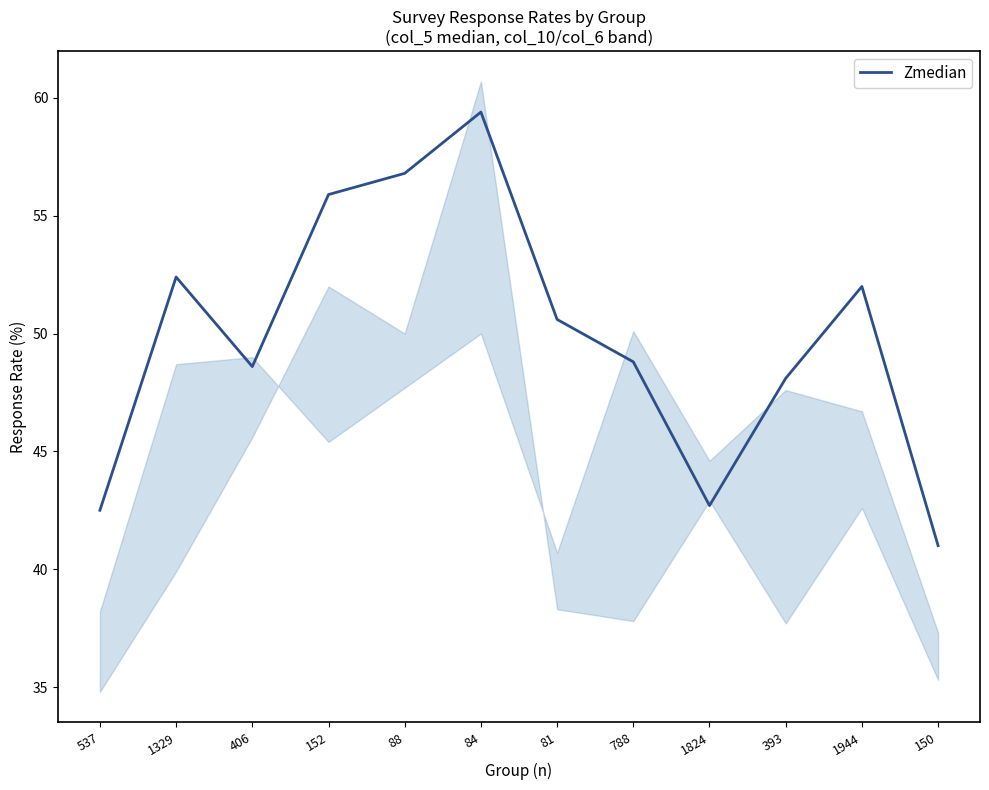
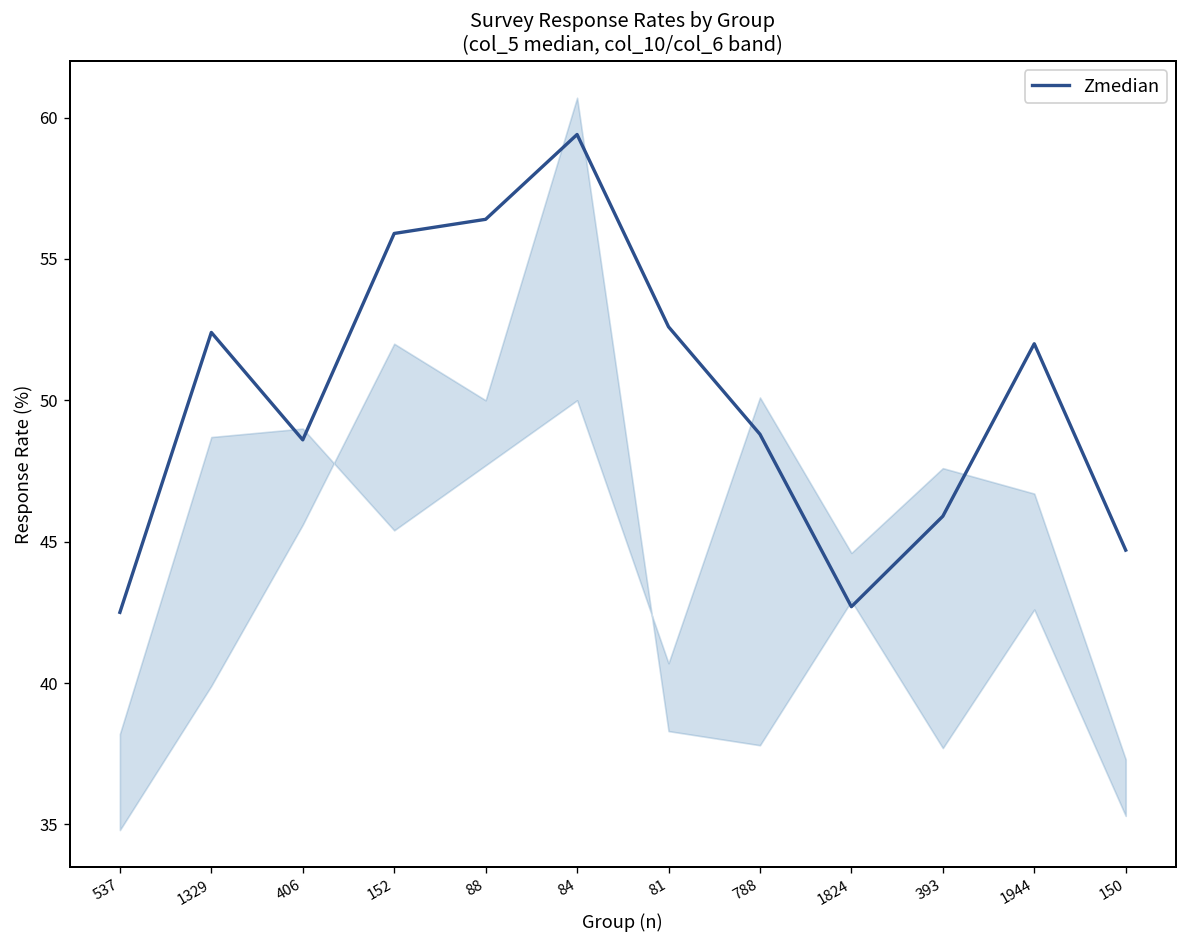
  {
    "Zmedian": {
      "537": 42.5,
      "1329": 52.4,
      "406": 48.6,
      "152": 55.9,
-     "88": 56.8,
+     "88": 56.4,
      "84": 59.4,
-     "81": 50.6,
+     "81": 52.6,
      "788": 48.8,
      "1824": 42.7,
-     "393": 48.1,
+     "393": 45.9,
      "1944": 52.0,
-     "150": 41.0
+     "150": 44.7
    }
  }
